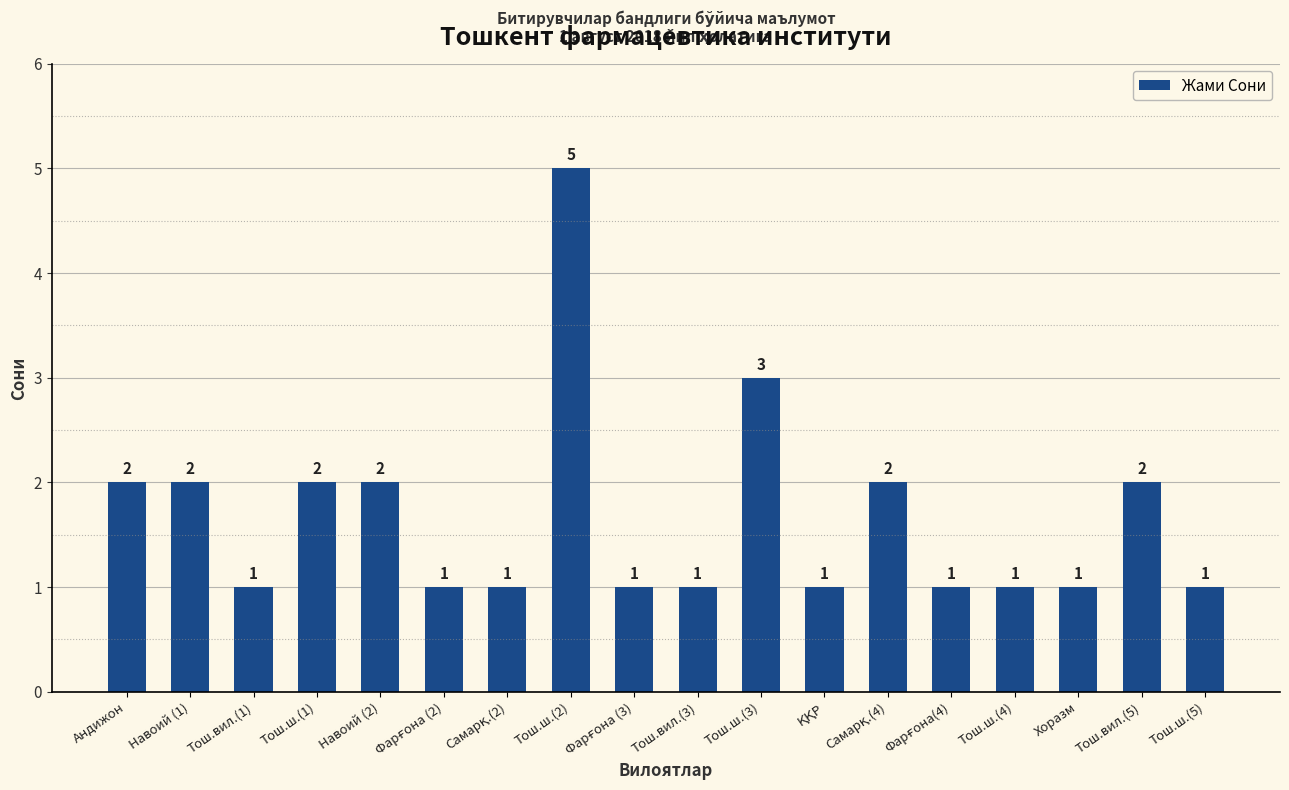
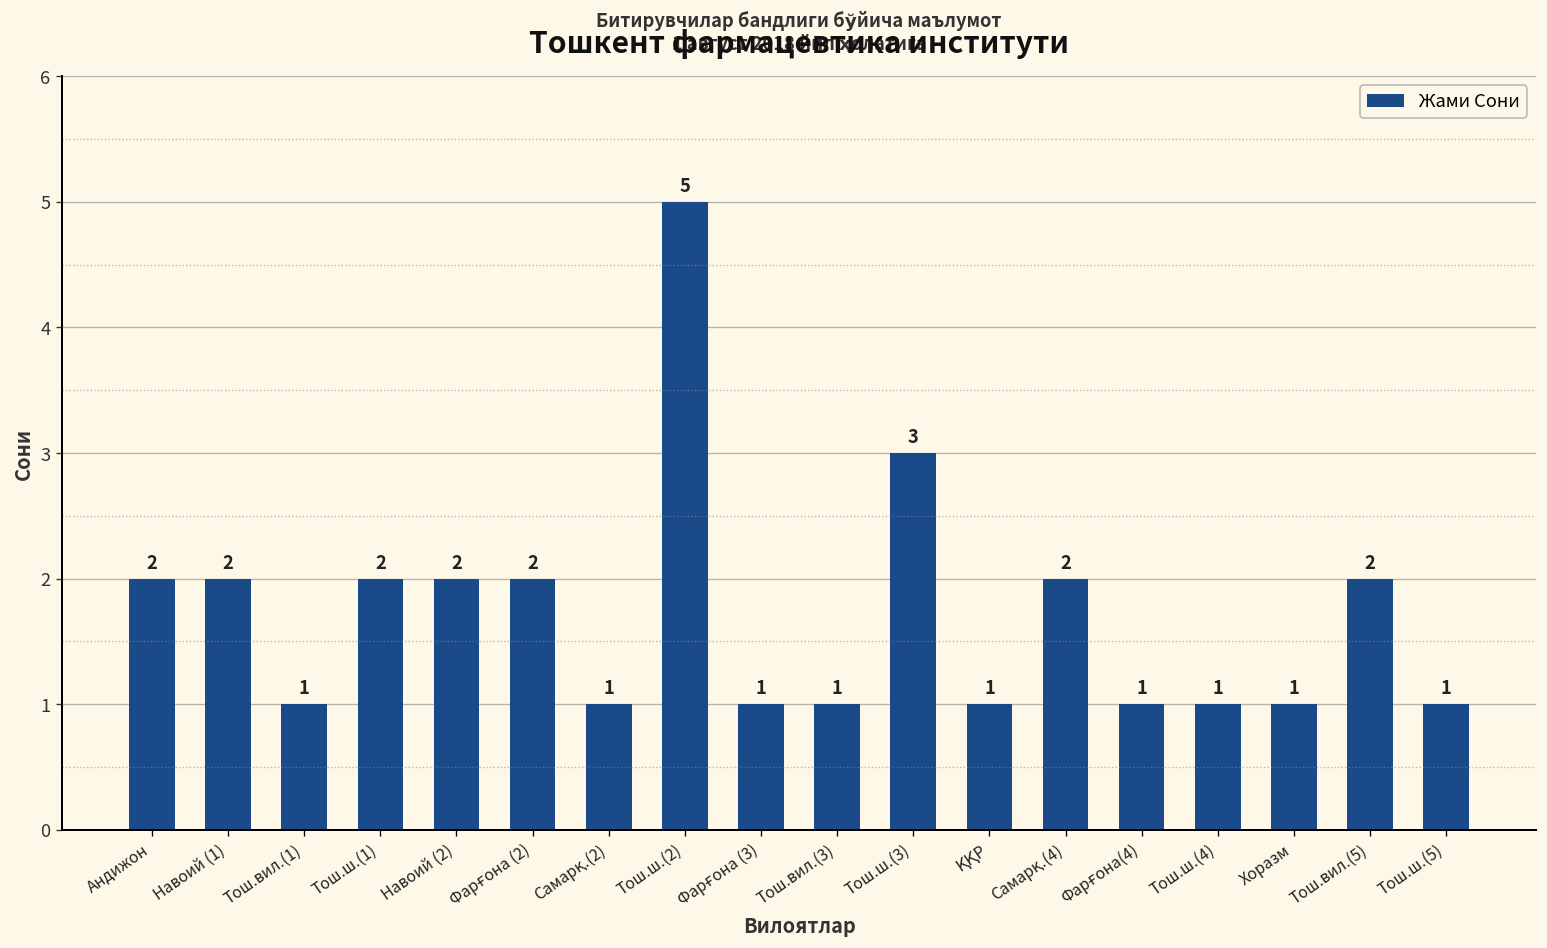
  {
    "Андижон": 2,
    "Навоий (1)": 2,
    "Тош.вил.(1)": 1,
    "Тош.ш.(1)": 2,
    "Навоий (2)": 2,
-   "Фарғона (2)": 1,
+   "Фарғона (2)": 2,
    "Самарқ.(2)": 1,
    "Тош.ш.(2)": 5,
    "Фарғона (3)": 1,
    "Тош.вил.(3)": 1,
    "Тош.ш.(3)": 3,
    "ҚҚР": 1,
    "Самарқ.(4)": 2,
    "Фарғона(4)": 1,
    "Тош.ш.(4)": 1,
    "Хоразм": 1,
    "Тош.вил.(5)": 2,
    "Тош.ш.(5)": 1
  }
